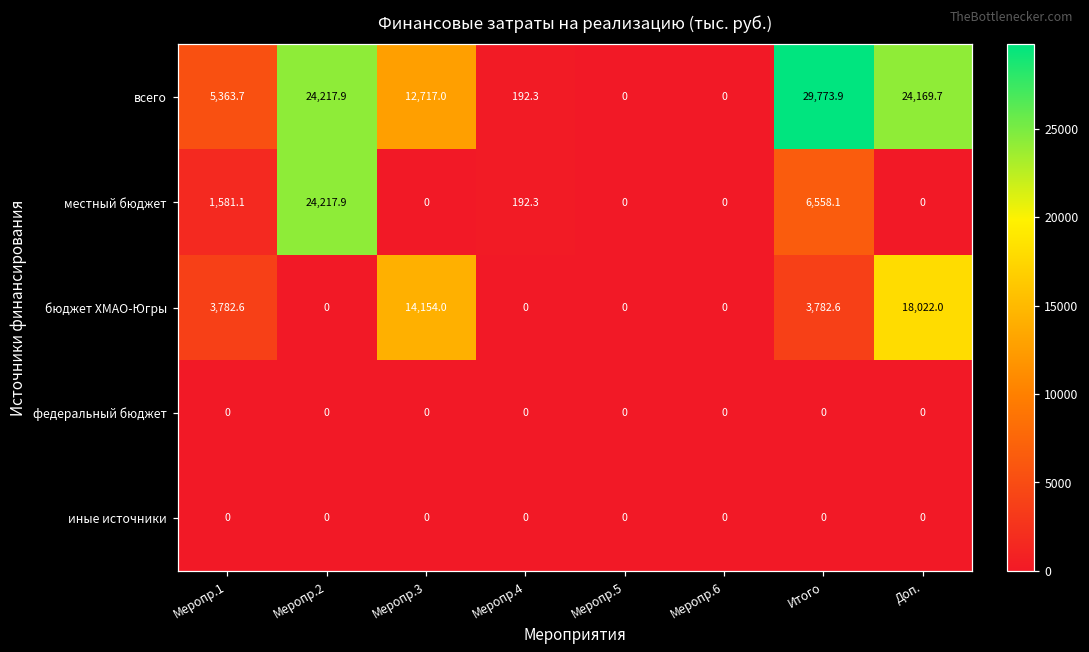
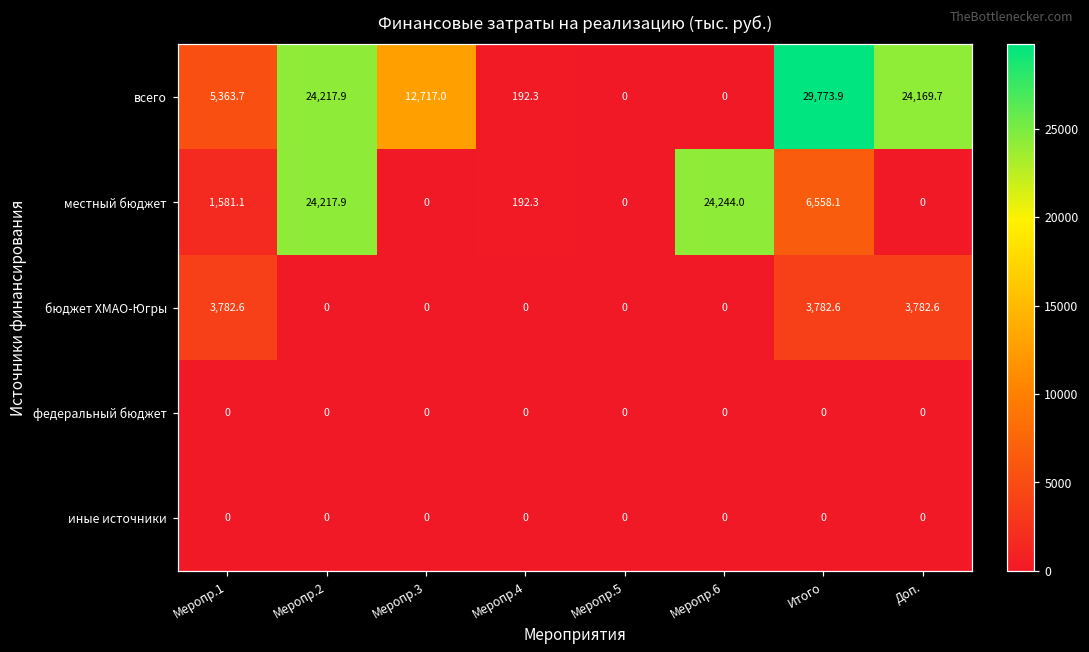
  {
    "всего": {
      "Меропр.1": "5,363.7",
      "Меропр.2": "24,217.9",
      "Меропр.3": "12,717.0",
      "Меропр.4": "192.3",
      "Меропр.5": "0",
      "Меропр.6": "0",
      "Итого": "29,773.9",
      "Доп.": "24,169.7"
    },
    "местный бюджет": {
      "Меропр.1": "1,581.1",
      "Меропр.2": "24,217.9",
      "Меропр.3": "0",
      "Меропр.4": "192.3",
      "Меропр.5": "0",
-     "Меропр.6": "0",
+     "Меропр.6": "24,244.0",
      "Итого": "6,558.1",
      "Доп.": "0"
    },
    "бюджет ХМАО-Югры": {
      "Меропр.1": "3,782.6",
      "Меропр.2": "0",
-     "Меропр.3": "14,154.0",
+     "Меропр.3": "0",
      "Меропр.4": "0",
      "Меропр.5": "0",
      "Меропр.6": "0",
      "Итого": "3,782.6",
-     "Доп.": "18,022.0"
+     "Доп.": "3,782.6"
    },
    "федеральный бюджет": {
      "Меропр.1": "0",
      "Меропр.2": "0",
      "Меропр.3": "0",
      "Меропр.4": "0",
      "Меропр.5": "0",
      "Меропр.6": "0",
      "Итого": "0",
      "Доп.": "0"
    },
    "иные источники": {
      "Меропр.1": "0",
      "Меропр.2": "0",
      "Меропр.3": "0",
      "Меропр.4": "0",
      "Меропр.5": "0",
      "Меропр.6": "0",
      "Итого": "0",
      "Доп.": "0"
    }
  }
